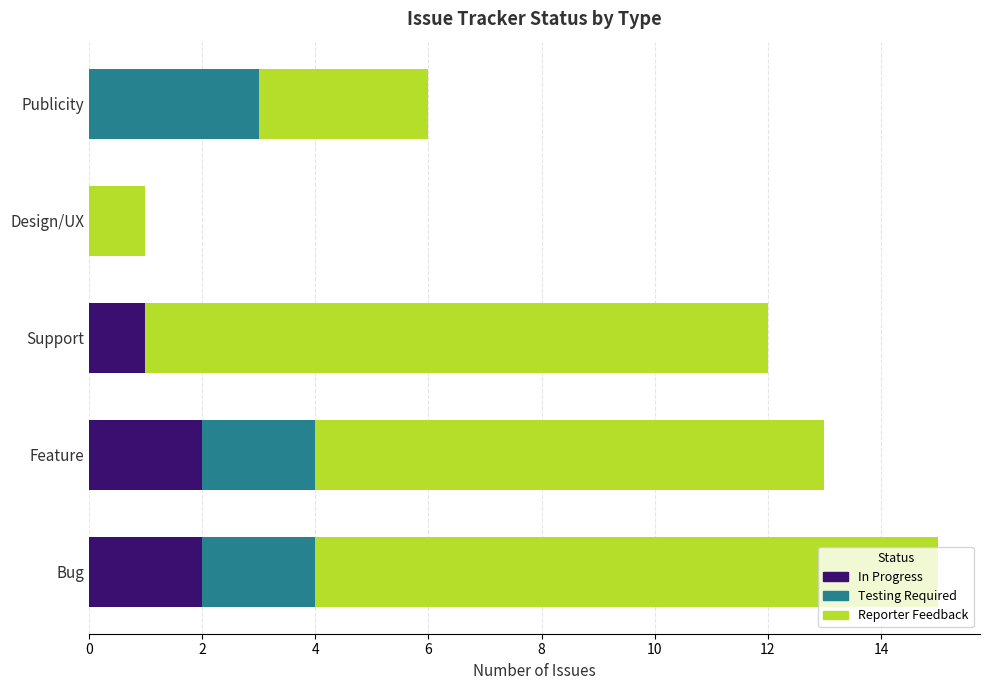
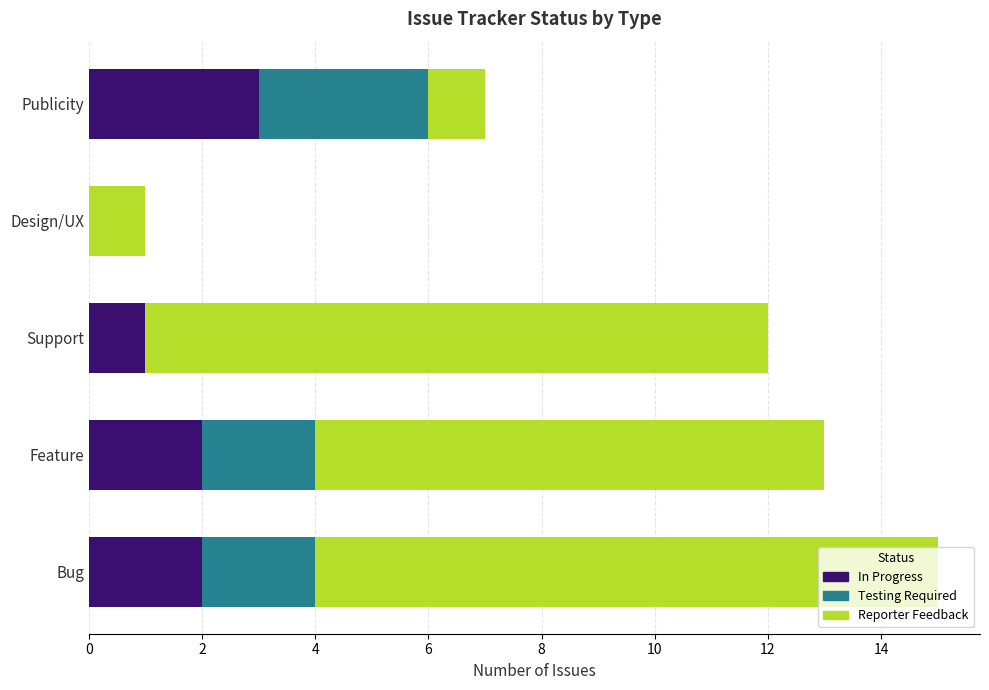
  {
    "In Progress": {
-     "Publicity": 0,
+     "Publicity": 3,
      "Design/UX": 0,
      "Support": 1,
      "Feature": 2,
      "Bug": 2
    },
    "Testing Required": {
      "Publicity": 3,
      "Design/UX": 0,
      "Support": 0,
      "Feature": 2,
      "Bug": 2
    },
    "Reporter Feedback": {
-     "Publicity": 3,
+     "Publicity": 1,
      "Design/UX": 1,
      "Support": 11,
      "Feature": 9
    }
  }
